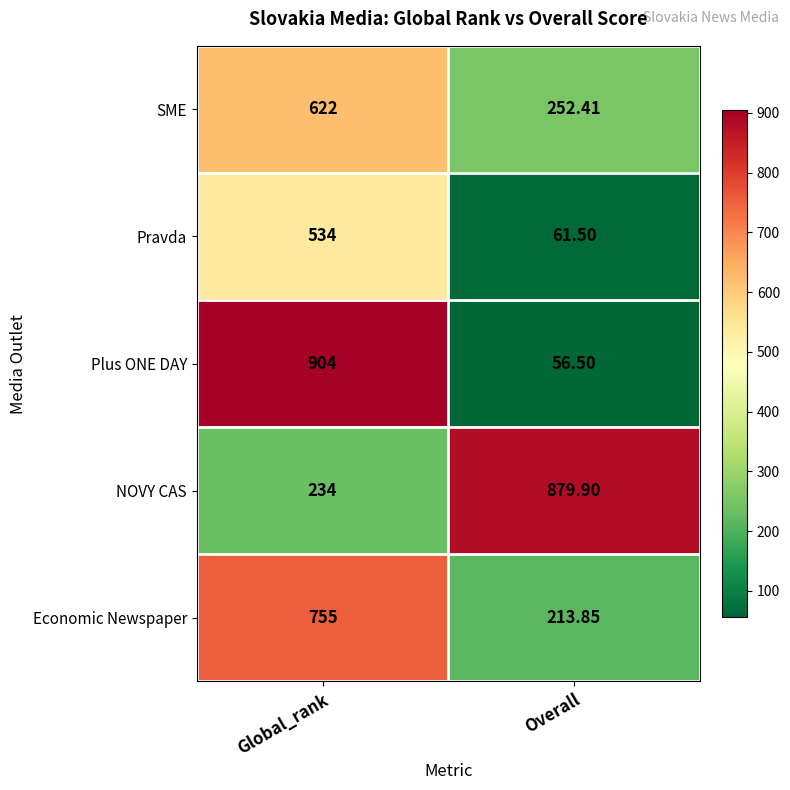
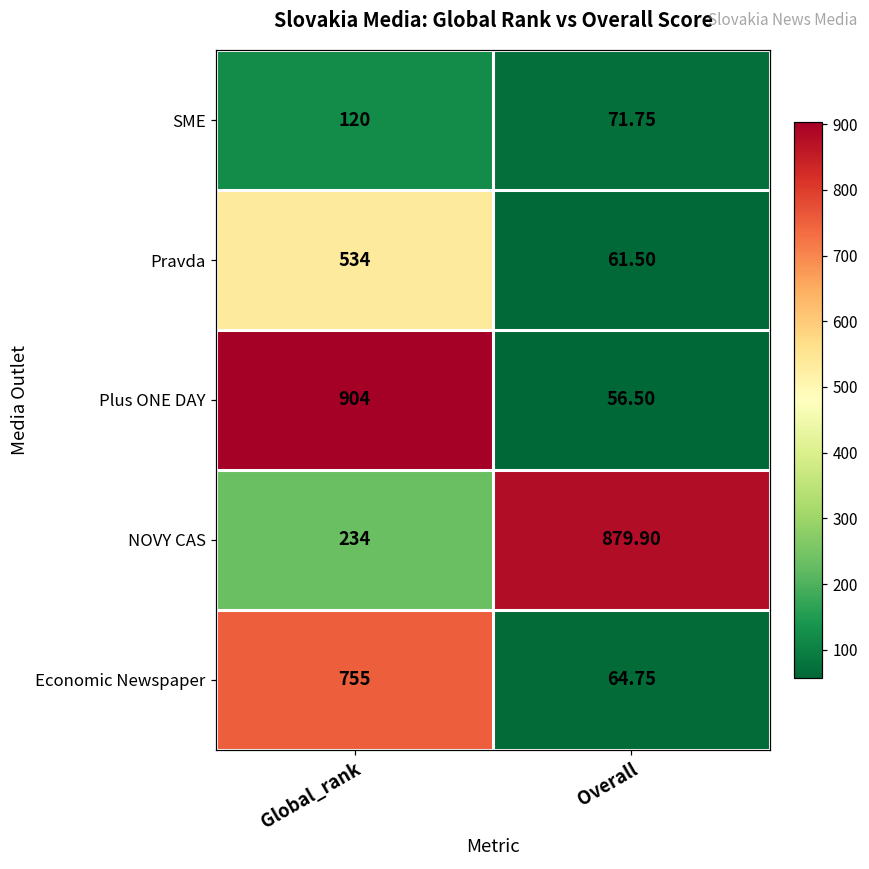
  {
    "SME": {
-     "Global_rank": 622,
-     "Overall": 252.41
+     "Global_rank": 120,
+     "Overall": 71.75
    },
    "Pravda": {
      "Global_rank": 534,
      "Overall": 61.50
    },
    "Plus ONE DAY": {
      "Global_rank": 904,
      "Overall": 56.50
    },
    "NOVY CAS": {
      "Global_rank": 234,
      "Overall": 879.90
    },
    "Economic Newspaper": {
      "Global_rank": 755,
-     "Overall": 213.85
+     "Overall": 64.75
    }
  }
